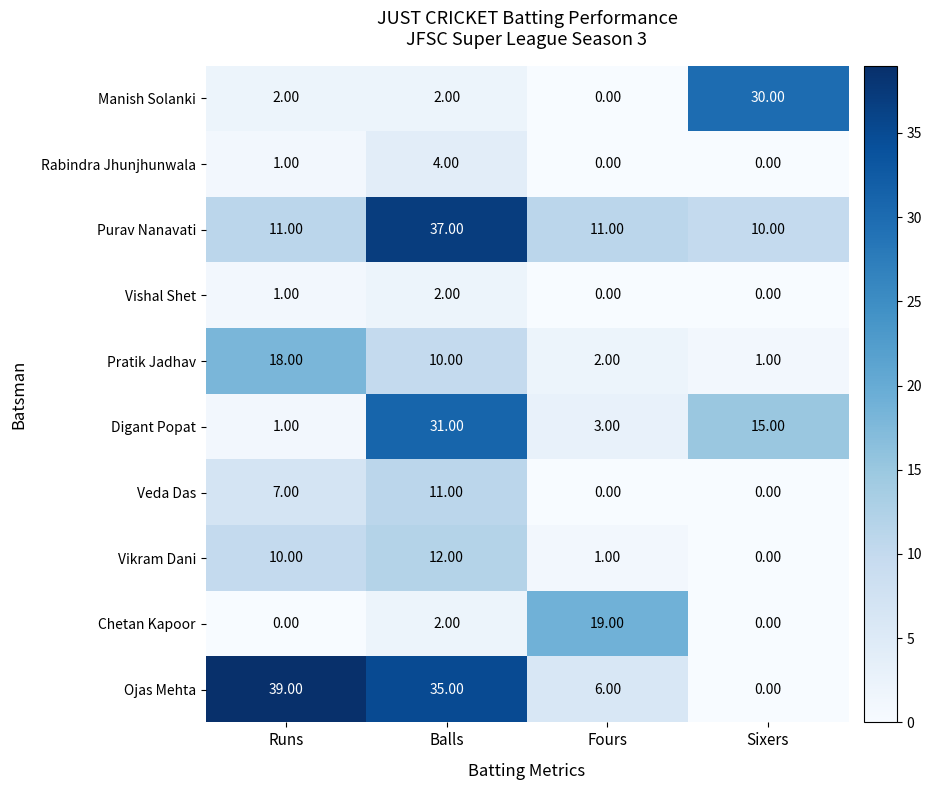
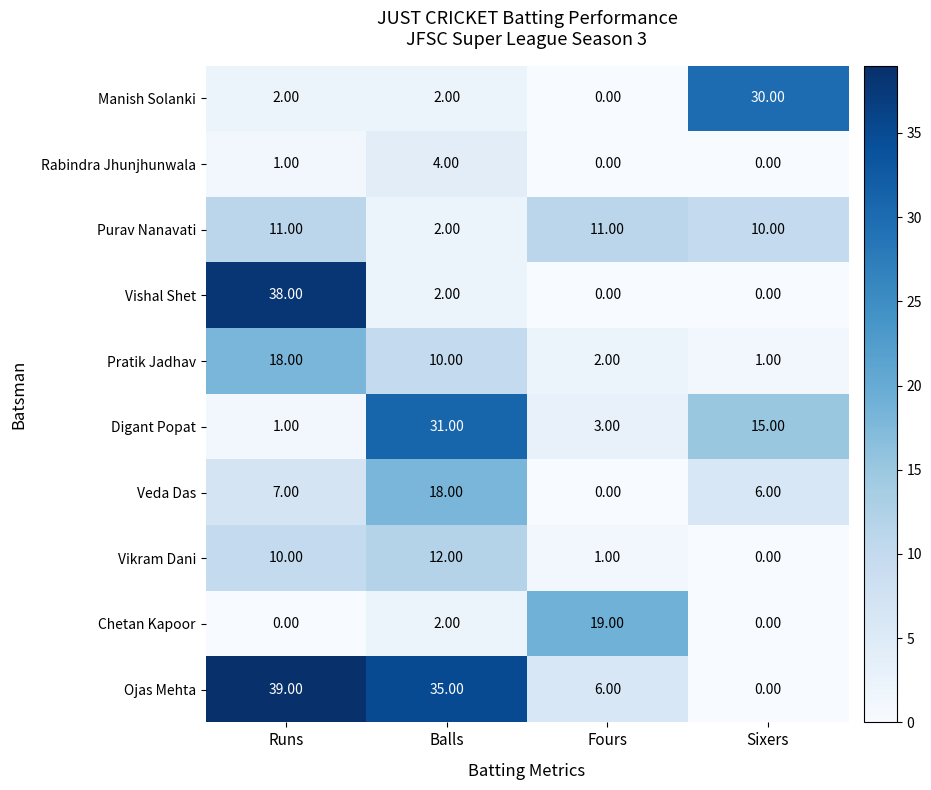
  {
    "Manish Solanki": {
      "Runs": 2.00,
      "Balls": 2.00,
      "Fours": 0.00,
      "Sixers": 30.00
    },
    "Rabindra Jhunjhunwala": {
      "Runs": 1.00,
      "Balls": 4.00,
      "Fours": 0.00,
      "Sixers": 0.00
    },
    "Purav Nanavati": {
      "Runs": 11.00,
-     "Balls": 37.00,
+     "Balls": 2.00,
      "Fours": 11.00,
      "Sixers": 10.00
    },
    "Vishal Shet": {
-     "Runs": 1.00,
+     "Runs": 38.00,
      "Balls": 2.00,
      "Fours": 0.00,
      "Sixers": 0.00
    },
    "Pratik Jadhav": {
      "Runs": 18.00,
      "Balls": 10.00,
      "Fours": 2.00,
      "Sixers": 1.00
    },
    "Digant Popat": {
      "Runs": 1.00,
      "Balls": 31.00,
      "Fours": 3.00,
      "Sixers": 15.00
    },
    "Veda Das": {
      "Runs": 7.00,
-     "Balls": 11.00,
+     "Balls": 18.00,
      "Fours": 0.00,
-     "Sixers": 0.00
+     "Sixers": 6.00
    },
    "Vikram Dani": {
      "Runs": 10.00,
      "Balls": 12.00,
      "Fours": 1.00,
      "Sixers": 0.00
    },
    "Chetan Kapoor": {
      "Runs": 0.00,
      "Balls": 2.00,
      "Fours": 19.00,
      "Sixers": 0.00
    },
    "Ojas Mehta": {
      "Runs": 39.00,
      "Balls": 35.00,
      "Fours": 6.00,
      "Sixers": 0.00
    }
  }
